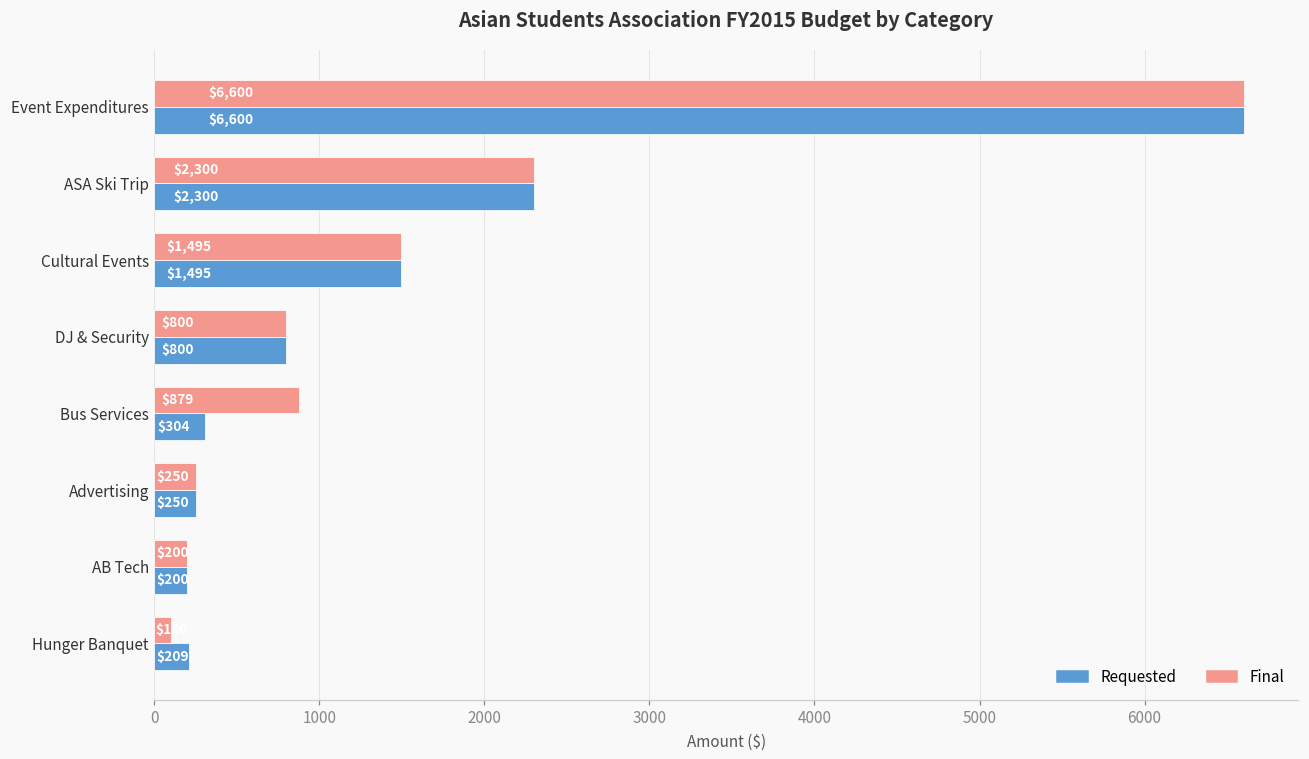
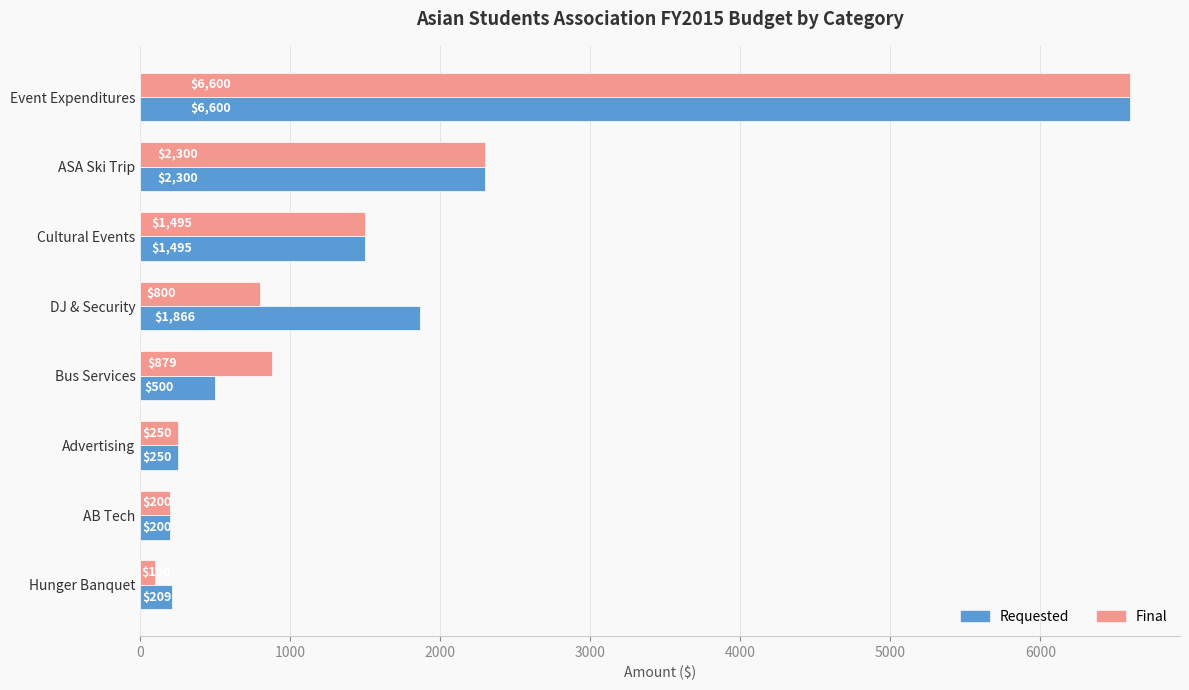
  {
    "Requested": {
      "Event Expenditures": "$6,600",
      "ASA Ski Trip": "$2,300",
      "Cultural Events": "$1,495",
-     "DJ & Security": "$800",
-     "Bus Services": "$304",
+     "DJ & Security": "$1,866",
+     "Bus Services": "$500",
      "Advertising": "$250",
      "AB Tech": "$200",
      "Hunger Banquet": "$209"
    },
    "Final": {
      "Event Expenditures": "$6,600",
      "ASA Ski Trip": "$2,300",
      "Cultural Events": "$1,495",
      "DJ & Security": "$800",
      "Bus Services": "$879",
      "Advertising": "$250",
      "AB Tech": "$200"
    }
  }
